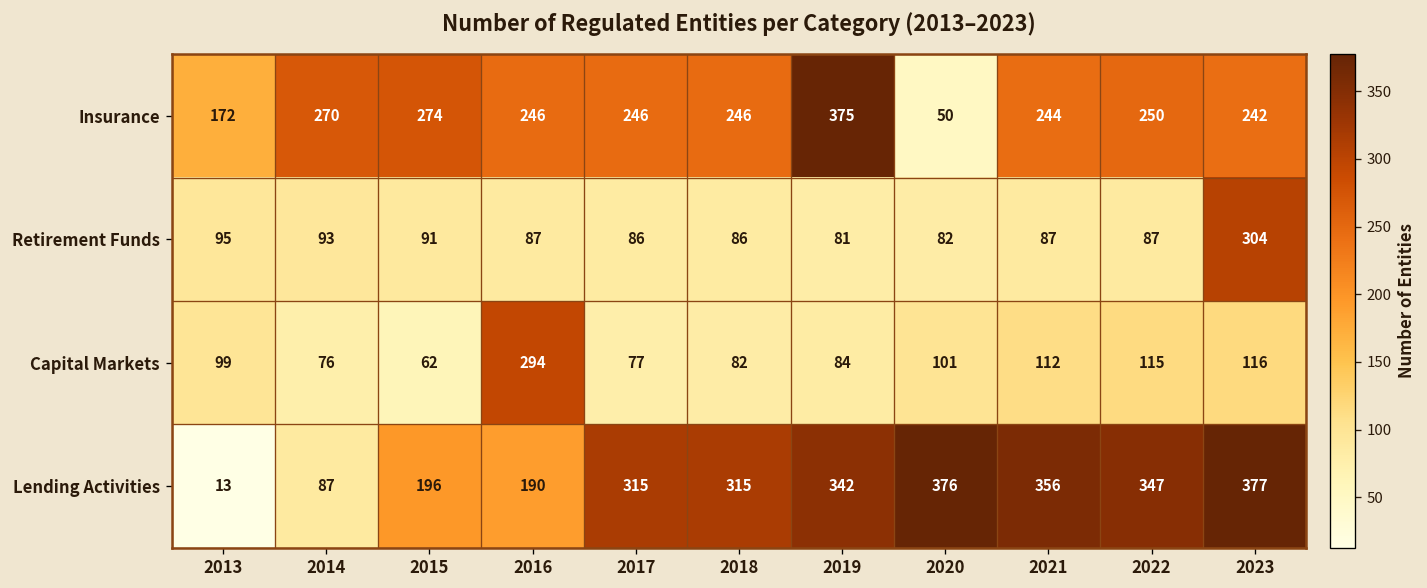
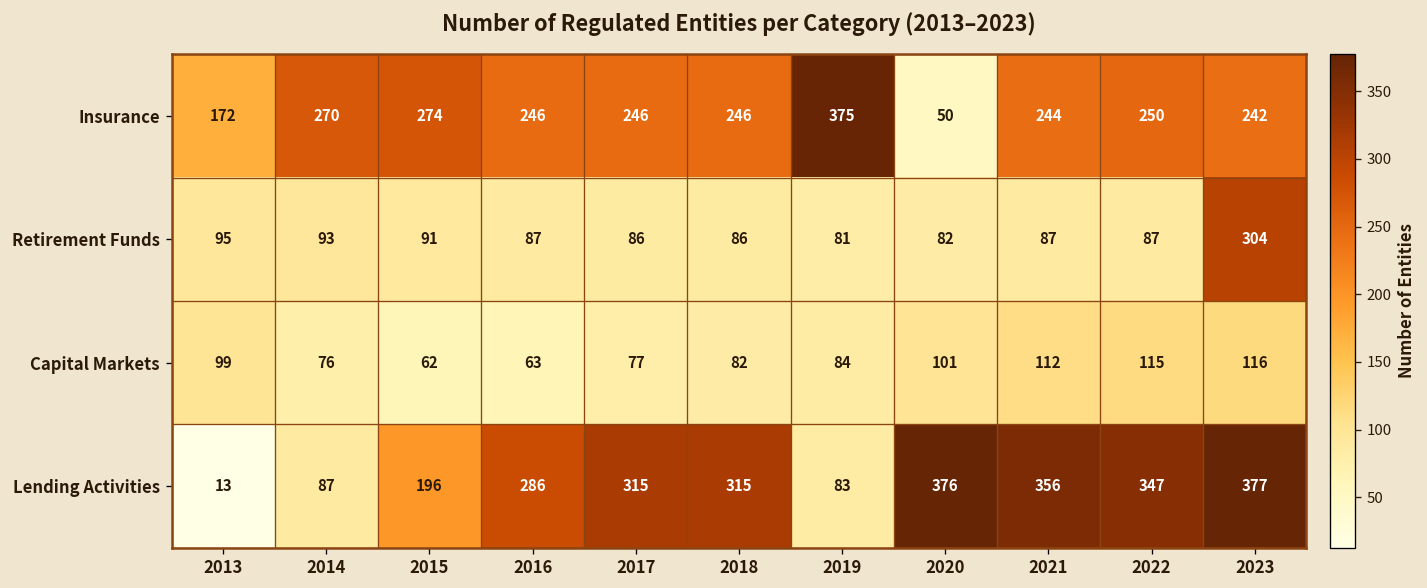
  {
    "Insurance": {
      "2013": 172,
      "2014": 270,
      "2015": 274,
      "2016": 246,
      "2017": 246,
      "2018": 246,
      "2019": 375,
      "2020": 50,
      "2021": 244,
      "2022": 250,
      "2023": 242
    },
    "Retirement Funds": {
      "2013": 95,
      "2014": 93,
      "2015": 91,
      "2016": 87,
      "2017": 86,
      "2018": 86,
      "2019": 81,
      "2020": 82,
      "2021": 87,
      "2022": 87,
      "2023": 304
    },
    "Capital Markets": {
      "2013": 99,
      "2014": 76,
      "2015": 62,
-     "2016": 294,
+     "2016": 63,
      "2017": 77,
      "2018": 82,
      "2019": 84,
      "2020": 101,
      "2021": 112,
      "2022": 115,
      "2023": 116
    },
    "Lending Activities": {
      "2013": 13,
      "2014": 87,
      "2015": 196,
-     "2016": 190,
+     "2016": 286,
      "2017": 315,
      "2018": 315,
-     "2019": 342,
+     "2019": 83,
      "2020": 376,
      "2021": 356,
      "2022": 347,
      "2023": 377
    }
  }
